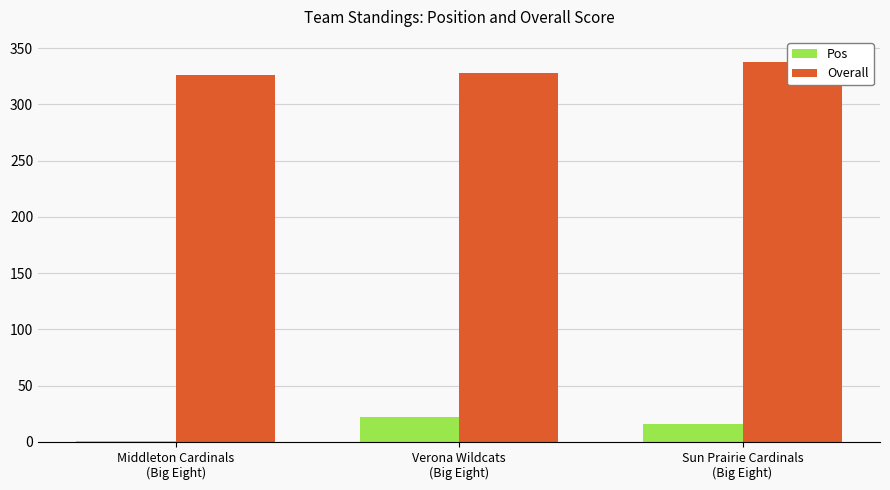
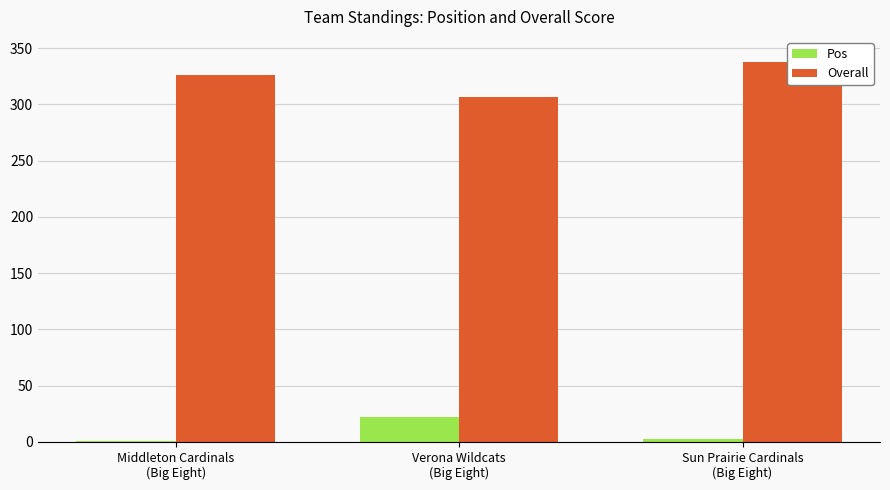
  {
    "Pos": {
      "Verona Wildcats (Big Eight)": 22,
-     "Sun Prairie Cardinals (Big Eight)": 16
+     "Sun Prairie Cardinals (Big Eight)": 3
    },
    "Overall": {
      "Middleton Cardinals (Big Eight)": 326,
-     "Verona Wildcats (Big Eight)": 328
+     "Verona Wildcats (Big Eight)": 307
    }
  }
